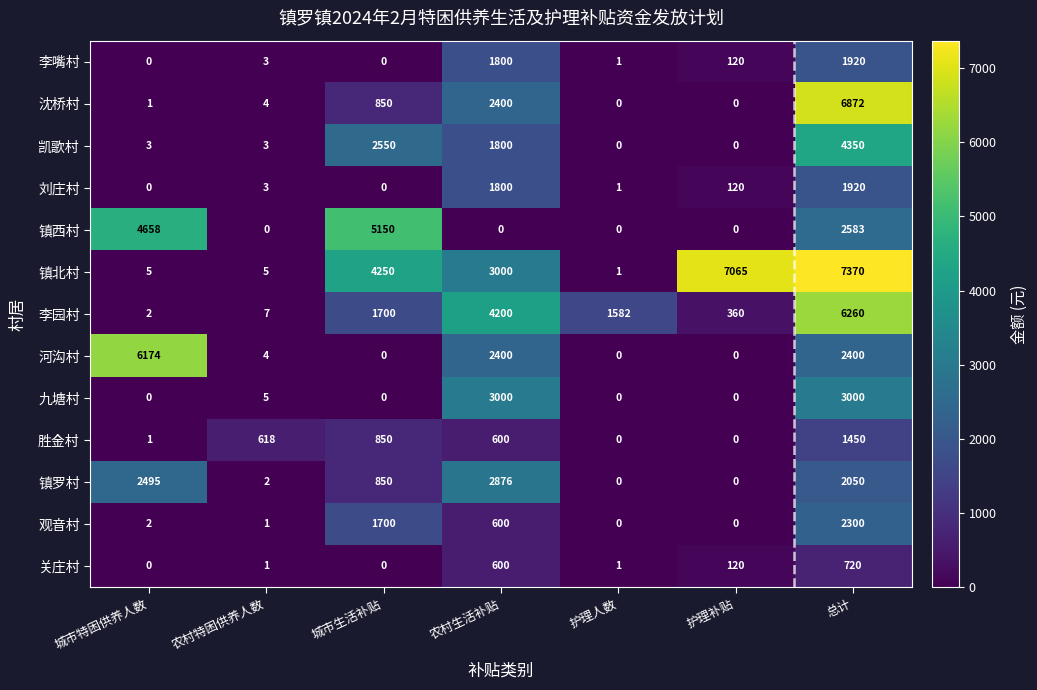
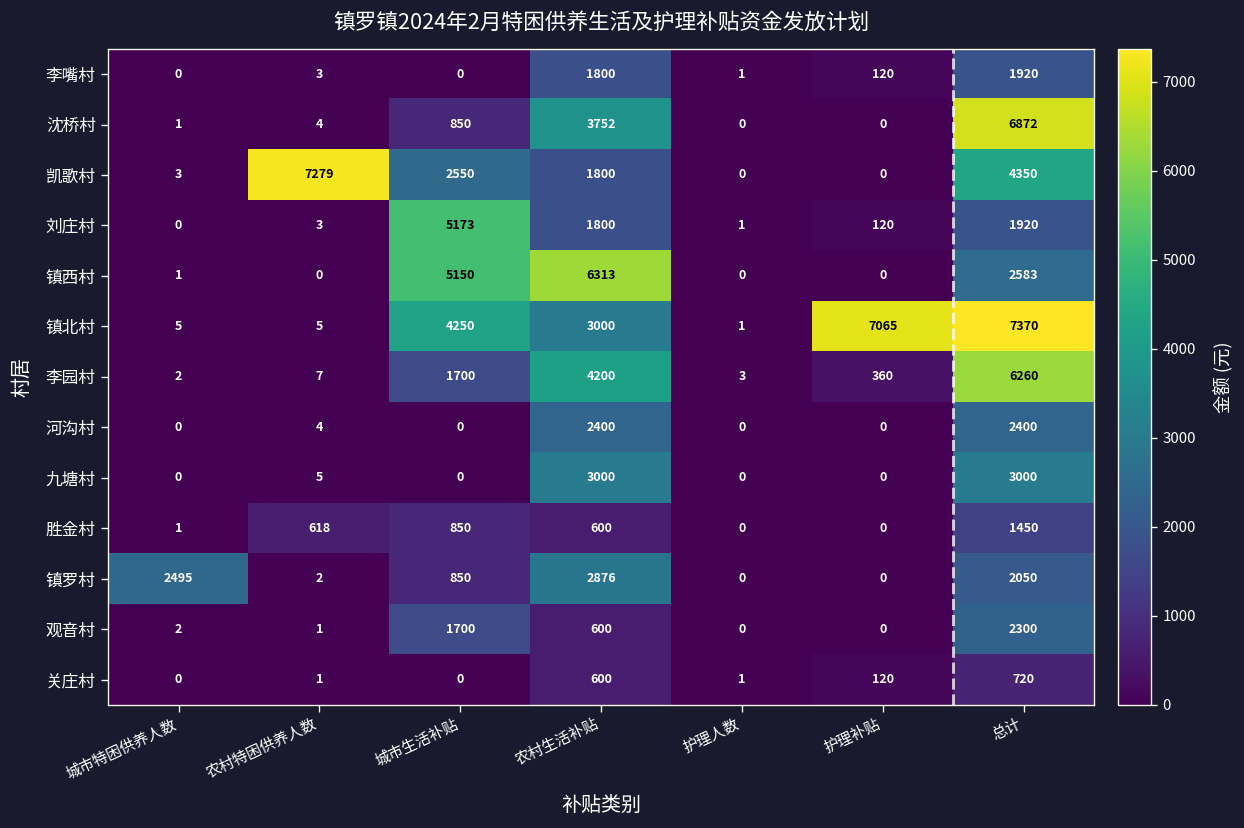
  {
    "李嘴村": {
      "城市特困供养人数": 0,
      "农村特困供养人数": 3,
      "城市生活补贴": 0,
      "农村生活补贴": 1800,
      "护理人数": 1,
      "护理补贴": 120,
      "总计": 1920
    },
    "沈桥村": {
      "城市特困供养人数": 1,
      "农村特困供养人数": 4,
      "城市生活补贴": 850,
-     "农村生活补贴": 2400,
+     "农村生活补贴": 3752,
      "护理人数": 0,
      "护理补贴": 0,
      "总计": 6872
    },
    "凯歌村": {
      "城市特困供养人数": 3,
-     "农村特困供养人数": 3,
+     "农村特困供养人数": 7279,
      "城市生活补贴": 2550,
      "农村生活补贴": 1800,
      "护理人数": 0,
      "护理补贴": 0,
      "总计": 4350
    },
    "刘庄村": {
      "城市特困供养人数": 0,
      "农村特困供养人数": 3,
-     "城市生活补贴": 0,
+     "城市生活补贴": 5173,
      "农村生活补贴": 1800,
      "护理人数": 1,
      "护理补贴": 120,
      "总计": 1920
    },
    "镇西村": {
-     "城市特困供养人数": 4658,
+     "城市特困供养人数": 1,
      "农村特困供养人数": 0,
      "城市生活补贴": 5150,
-     "农村生活补贴": 0,
+     "农村生活补贴": 6313,
      "护理人数": 0,
      "护理补贴": 0,
      "总计": 2583
    },
    "镇北村": {
      "城市特困供养人数": 5,
      "农村特困供养人数": 5,
      "城市生活补贴": 4250,
      "农村生活补贴": 3000,
      "护理人数": 1,
      "护理补贴": 7065,
      "总计": 7370
    },
    "李园村": {
      "城市特困供养人数": 2,
      "农村特困供养人数": 7,
      "城市生活补贴": 1700,
      "农村生活补贴": 4200,
-     "护理人数": 1582,
+     "护理人数": 3,
      "护理补贴": 360,
      "总计": 6260
    },
    "河沟村": {
-     "城市特困供养人数": 6174,
+     "城市特困供养人数": 0,
      "农村特困供养人数": 4,
      "城市生活补贴": 0,
      "农村生活补贴": 2400,
      "护理人数": 0,
      "护理补贴": 0,
      "总计": 2400
    },
    "九塘村": {
      "城市特困供养人数": 0,
      "农村特困供养人数": 5,
      "城市生活补贴": 0,
      "农村生活补贴": 3000,
      "护理人数": 0,
      "护理补贴": 0,
      "总计": 3000
    },
    "胜金村": {
      "城市特困供养人数": 1,
      "农村特困供养人数": 618,
      "城市生活补贴": 850,
      "农村生活补贴": 600,
      "护理人数": 0,
      "护理补贴": 0,
      "总计": 1450
    },
    "镇罗村": {
      "城市特困供养人数": 2495,
      "农村特困供养人数": 2,
      "城市生活补贴": 850,
      "农村生活补贴": 2876,
      "护理人数": 0,
      "护理补贴": 0,
      "总计": 2050
    },
    "观音村": {
      "城市特困供养人数": 2,
      "农村特困供养人数": 1,
      "城市生活补贴": 1700,
      "农村生活补贴": 600,
      "护理人数": 0,
      "护理补贴": 0,
      "总计": 2300
    },
    "关庄村": {
      "城市特困供养人数": 0,
      "农村特困供养人数": 1,
      "城市生活补贴": 0,
      "农村生活补贴": 600,
      "护理人数": 1,
      "护理补贴": 120,
      "总计": 720
    }
  }
